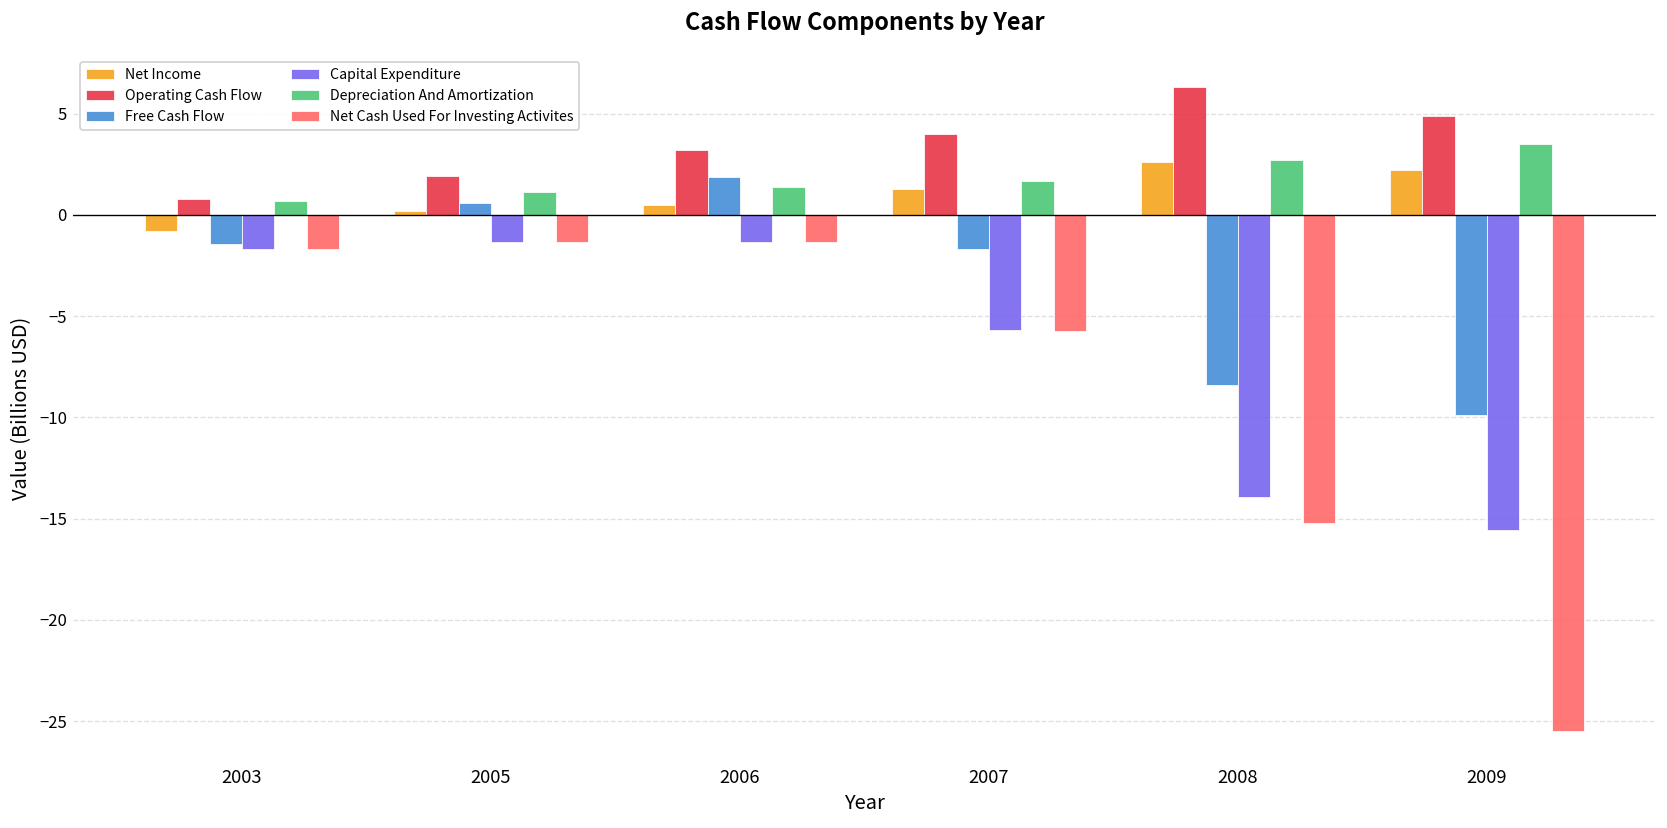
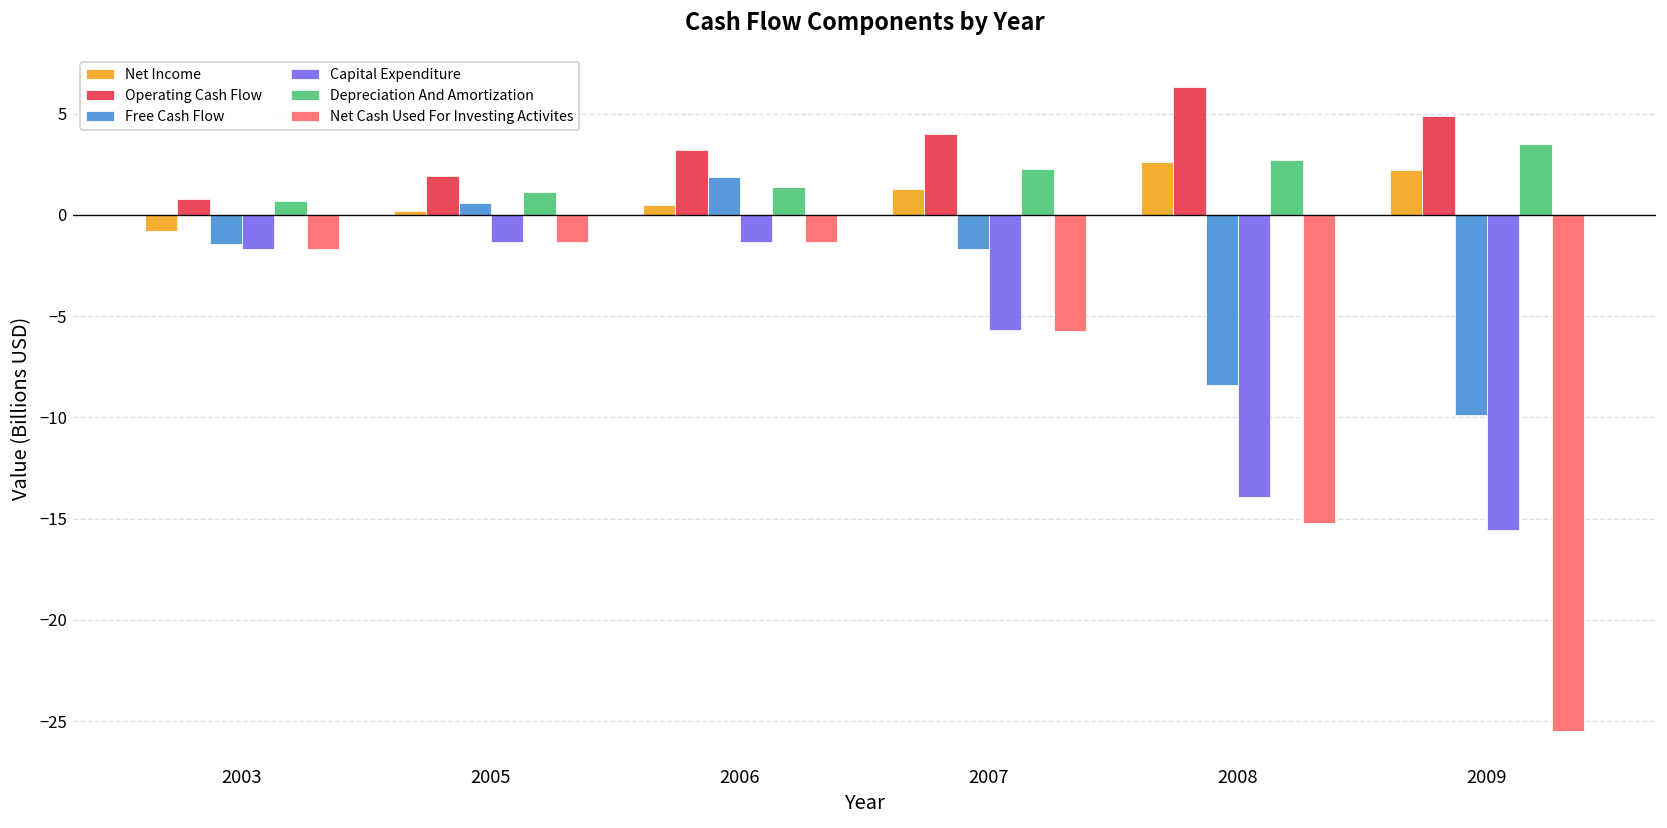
  {
    "Net Income": {
      "2003": -0.8,
      "2005": 0.2,
      "2006": 0.5,
      "2007": 1.3,
      "2008": 2.6,
      "2009": 2.2
    },
    "Operating Cash Flow": {
      "2003": 0.8,
      "2005": 1.9,
      "2006": 3.2,
      "2007": 4.0,
      "2008": 6.3,
      "2009": 4.9
    },
    "Free Cash Flow": {
      "2003": -1.4,
      "2005": 0.6,
      "2006": 1.9,
      "2007": -1.7,
      "2008": -8.4,
      "2009": -9.9
    },
    "Capital Expenditure": {
      "2003": -1.7,
      "2005": -1.4,
      "2006": -1.3,
      "2007": -5.7,
      "2008": -13.9,
      "2009": -15.5
    },
    "Depreciation And Amortization": {
      "2003": 0.7,
      "2005": 1.1,
      "2006": 1.4,
-     "2007": 1.7,
+     "2007": 2.3,
      "2008": 2.7,
      "2009": 3.5
    },
    "Net Cash Used For Investing Activites": {
      "2003": -1.7,
      "2005": -1.4,
      "2006": -1.3,
      "2007": -5.7,
      "2008": -15.2,
      "2009": -25.5
    }
  }
